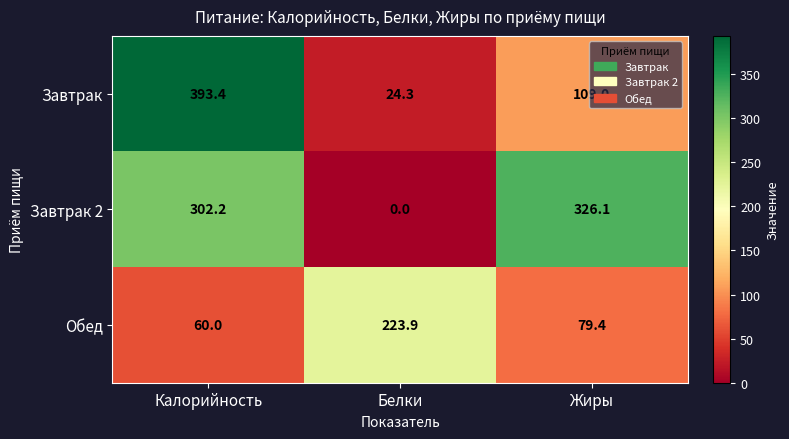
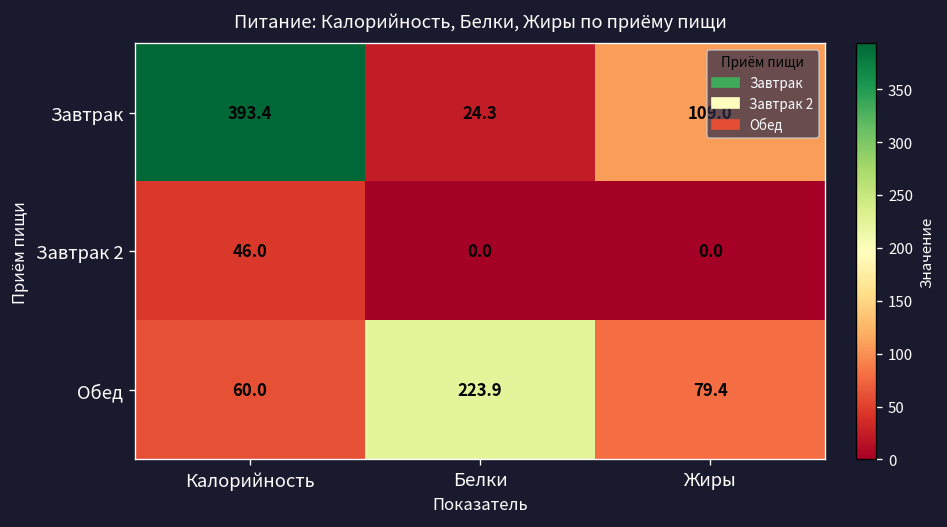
  {
    "Завтрак": {
      "Калорийность": 393.4,
      "Белки": 24.3
    },
    "Завтрак 2": {
-     "Калорийность": 302.2,
+     "Калорийность": 46.0,
      "Белки": 0.0,
-     "Жиры": 326.1
+     "Жиры": 0.0
    },
    "Обед": {
      "Калорийность": 60.0,
      "Белки": 223.9,
      "Жиры": 79.4
    }
  }
